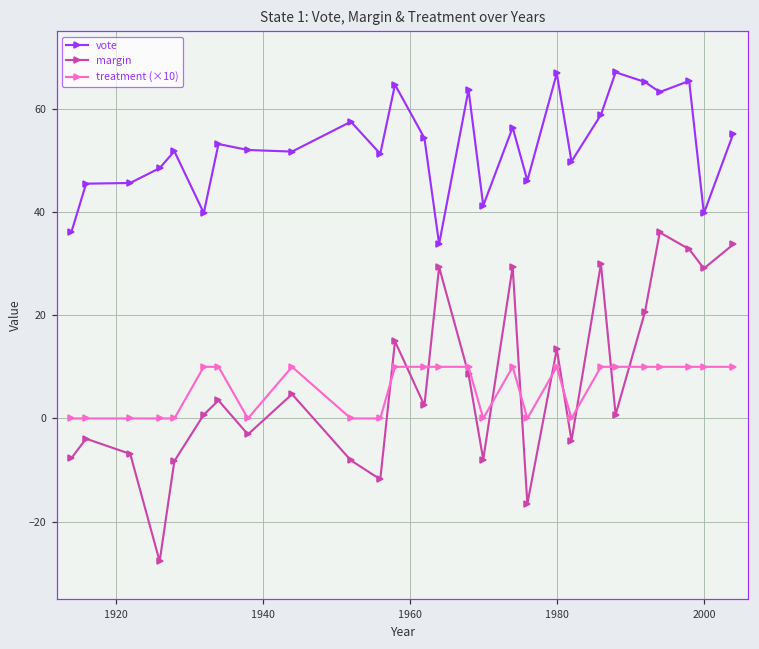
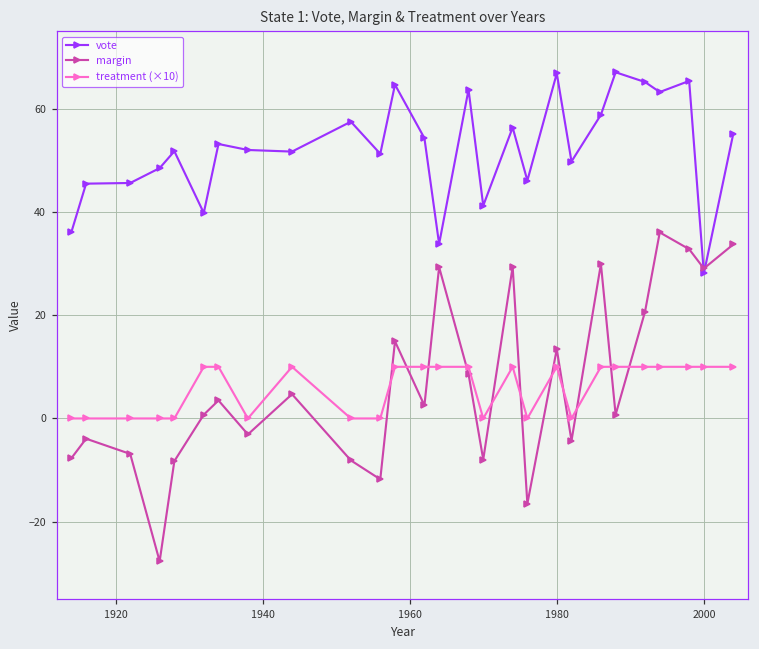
  {
    "vote": {
      "1980": 67,
-     "2000": 40
+     "2000": 28
    },
    "margin": {
      "1980": 13,
      "2000": 29
    },
    "treatment (×10)": {
      "1980": 10,
      "2000": 10
    }
  }
